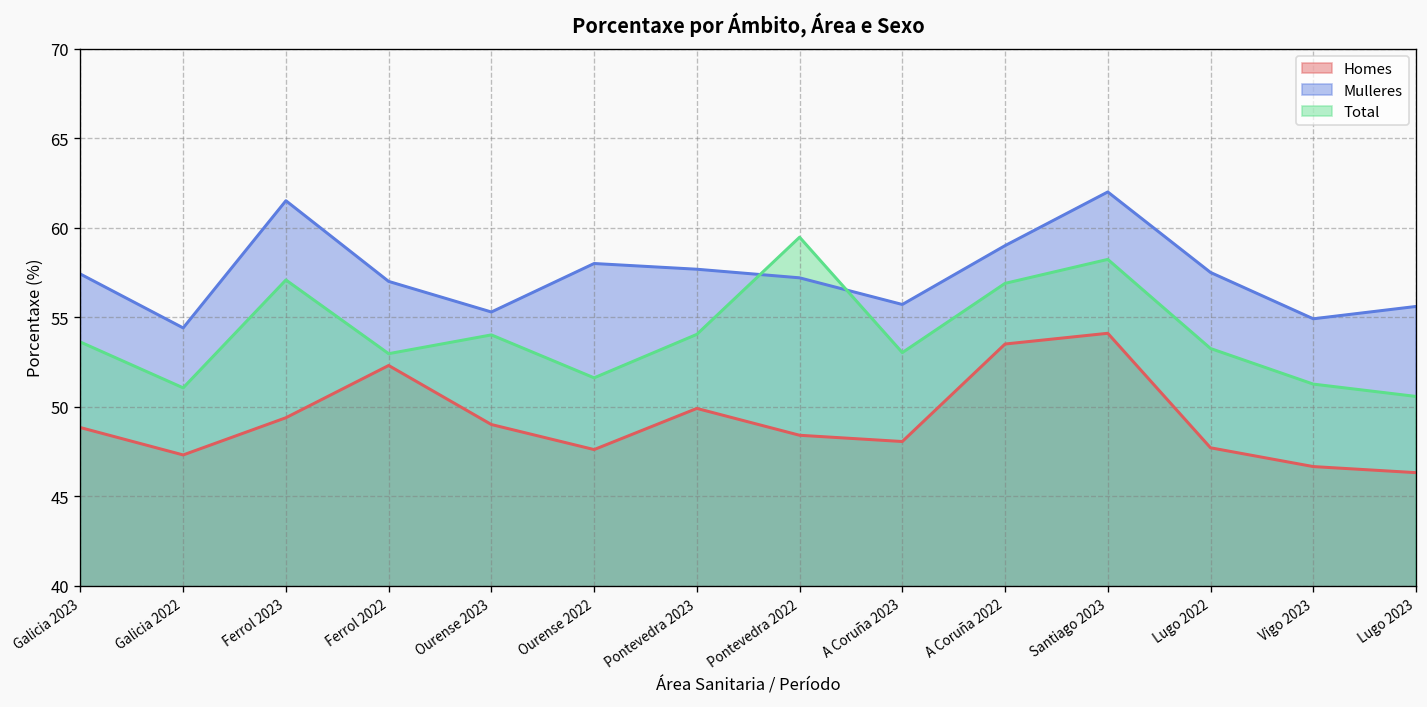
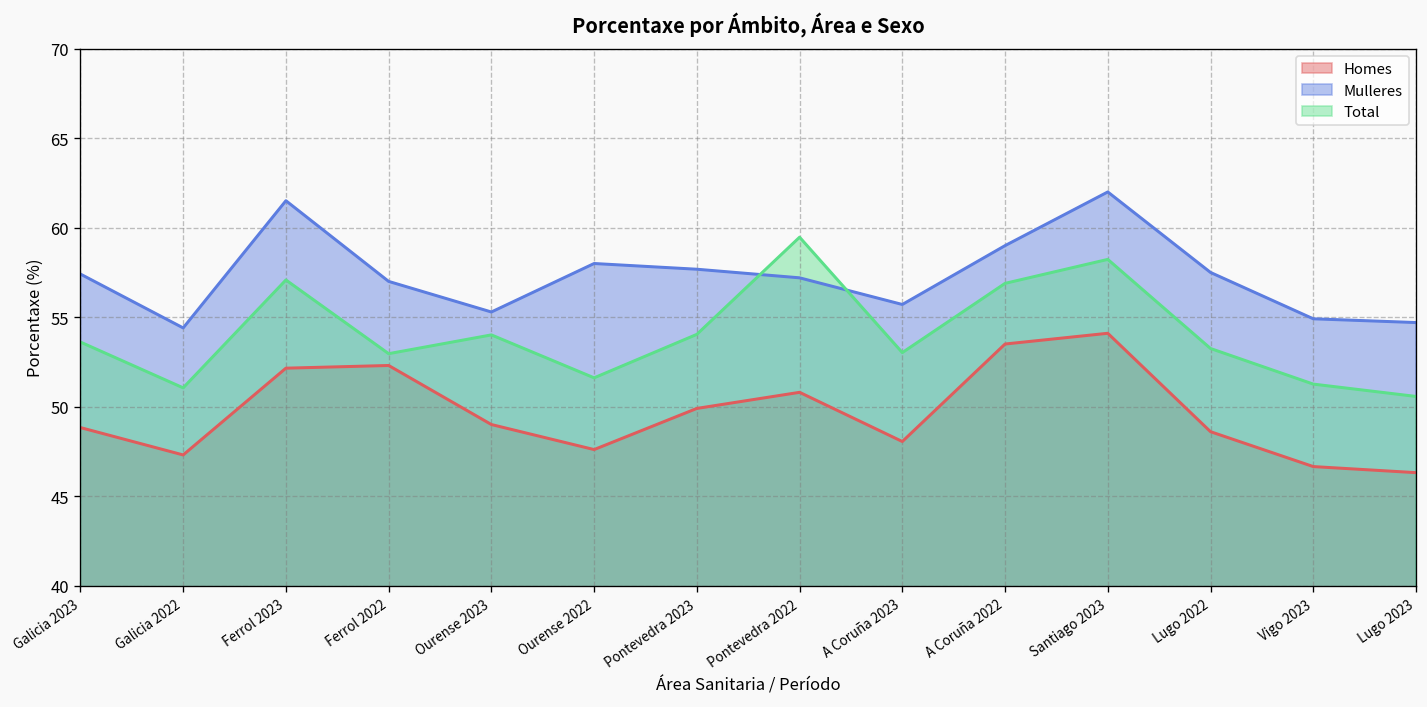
  {
    "Homes": {
      "Galicia 2023": 48.8,
      "Galicia 2022": 47.3,
-     "Ferrol 2023": 49.4,
+     "Ferrol 2023": 52.2,
      "Ferrol 2022": 52.3,
      "Ourense 2023": 49.0,
      "Ourense 2022": 47.6,
      "Pontevedra 2023": 49.9,
-     "Pontevedra 2022": 48.4,
+     "Pontevedra 2022": 50.8,
      "A Coruña 2023": 48.1,
      "A Coruña 2022": 53.5,
      "Santiago 2023": 54.1,
-     "Lugo 2022": 47.7,
+     "Lugo 2022": 48.6,
      "Vigo 2023": 46.7,
      "Lugo 2023": 46.3
    },
    "Mulleres": {
      "Galicia 2023": 57.4,
      "Galicia 2022": 54.4,
      "Ferrol 2023": 61.5,
      "Ferrol 2022": 57.0,
      "Ourense 2023": 55.3,
      "Ourense 2022": 58.0,
      "Pontevedra 2023": 57.7,
      "Pontevedra 2022": 57.2,
      "A Coruña 2023": 55.7,
      "A Coruña 2022": 59.0,
      "Santiago 2023": 62.0,
      "Lugo 2022": 57.5,
      "Vigo 2023": 54.9,
-     "Lugo 2023": 55.6
+     "Lugo 2023": 54.7
    },
    "Total": {
      "Galicia 2023": 53.6,
      "Galicia 2022": 51.1,
      "Ferrol 2023": 57.1,
      "Ferrol 2022": 53.0,
      "Ourense 2023": 54.0,
      "Ourense 2022": 51.6,
      "Pontevedra 2023": 54.0,
      "Pontevedra 2022": 59.5,
      "A Coruña 2023": 53.0,
      "A Coruña 2022": 56.9,
      "Santiago 2023": 58.2,
      "Lugo 2022": 53.3,
      "Vigo 2023": 51.3,
      "Lugo 2023": 50.6
    }
  }
